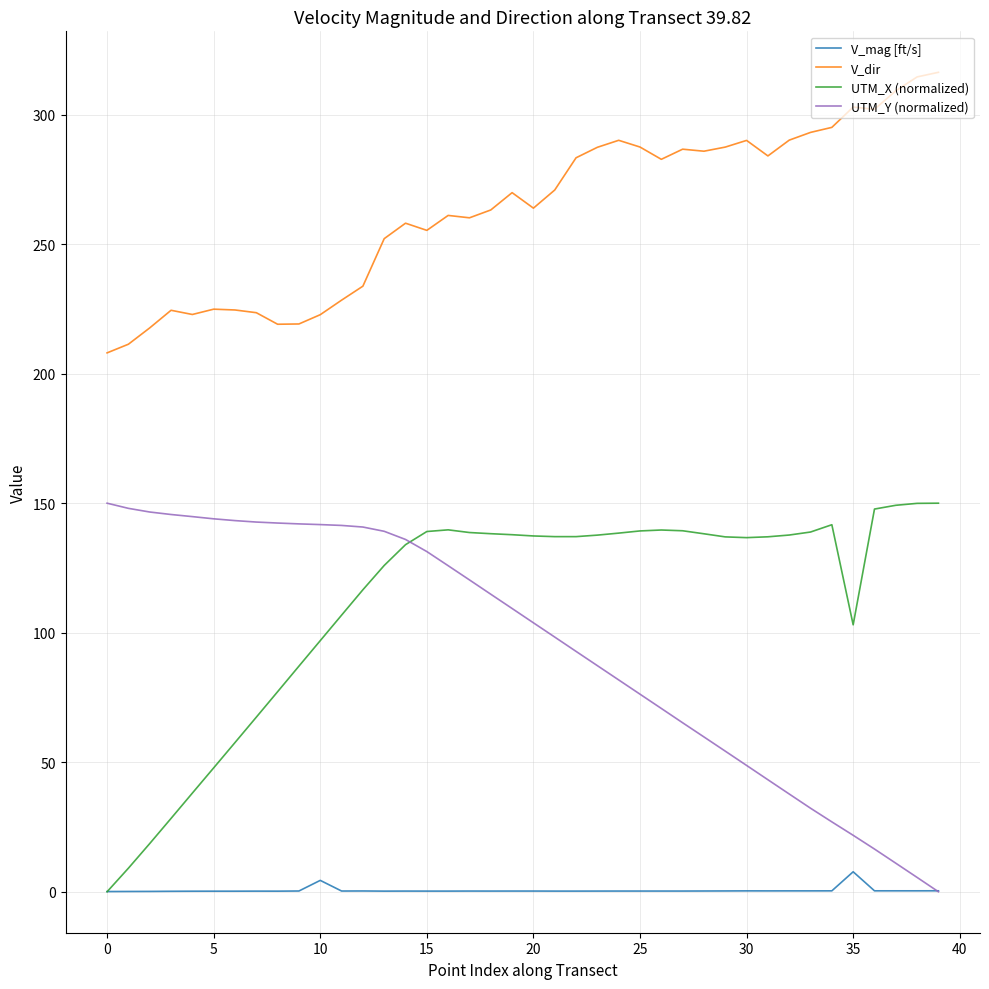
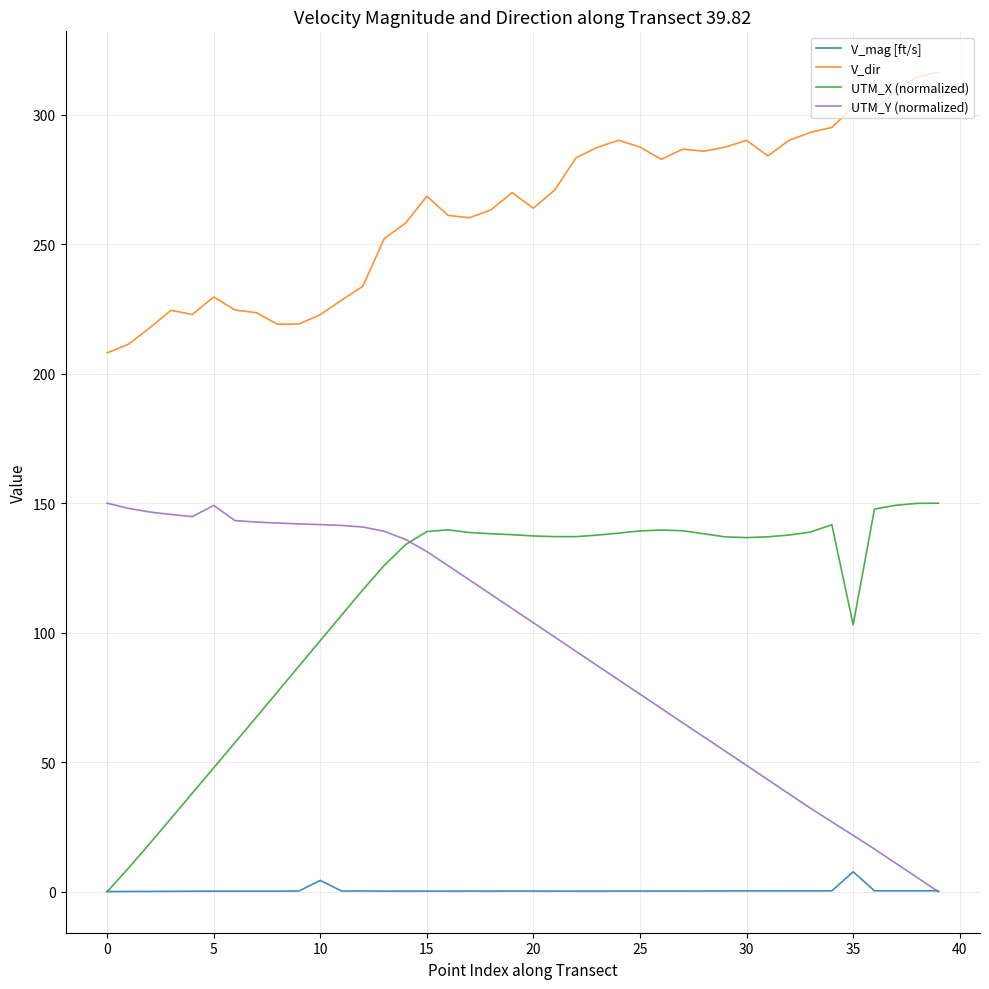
  {
    "V_mag [ft/s]": {
      "5": 0,
      "10": 4,
      "15": 0,
      "20": 0,
      "25": 0,
      "30": 0,
      "35": 8
    },
    "V_dir": {
      "0": 208,
-     "5": 225,
+     "5": 230,
      "10": 223,
-     "15": 255,
+     "15": 268,
      "20": 264,
      "25": 287,
      "30": 290
    },
    "UTM_X (normalized)": {
      "5": 48,
      "10": 97,
      "15": 139,
      "20": 137,
      "25": 139,
      "30": 137,
      "35": 103
    },
    "UTM_Y (normalized)": {
      "0": 150,
-     "5": 144,
+     "5": 149,
      "10": 142,
      "15": 131,
      "20": 104,
      "25": 76,
      "30": 49,
      "35": 22
    }
  }
